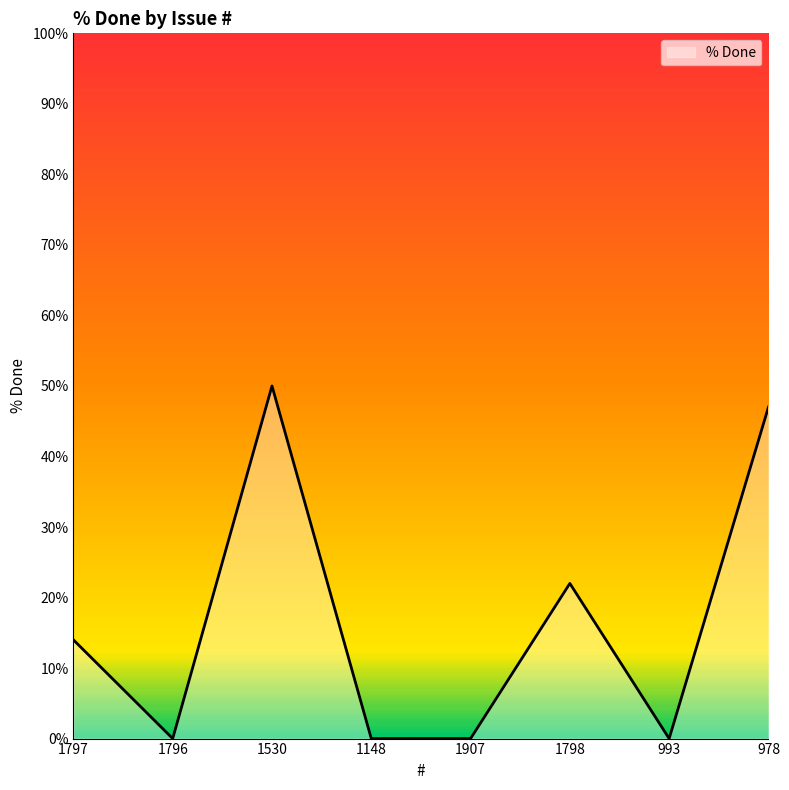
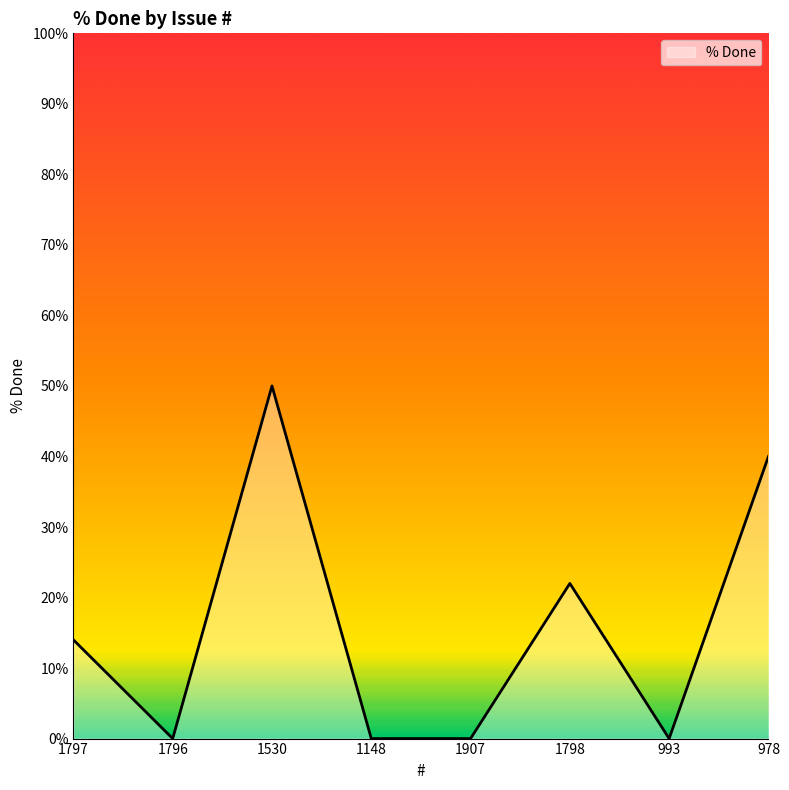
  {
    "1797": "14%",
    "1796": "0%",
    "1530": "50%",
    "1148": "0%",
    "1907": "0%",
    "1798": "22%",
    "993": "0%",
-   "978": "47%"
+   "978": "40%"
  }
